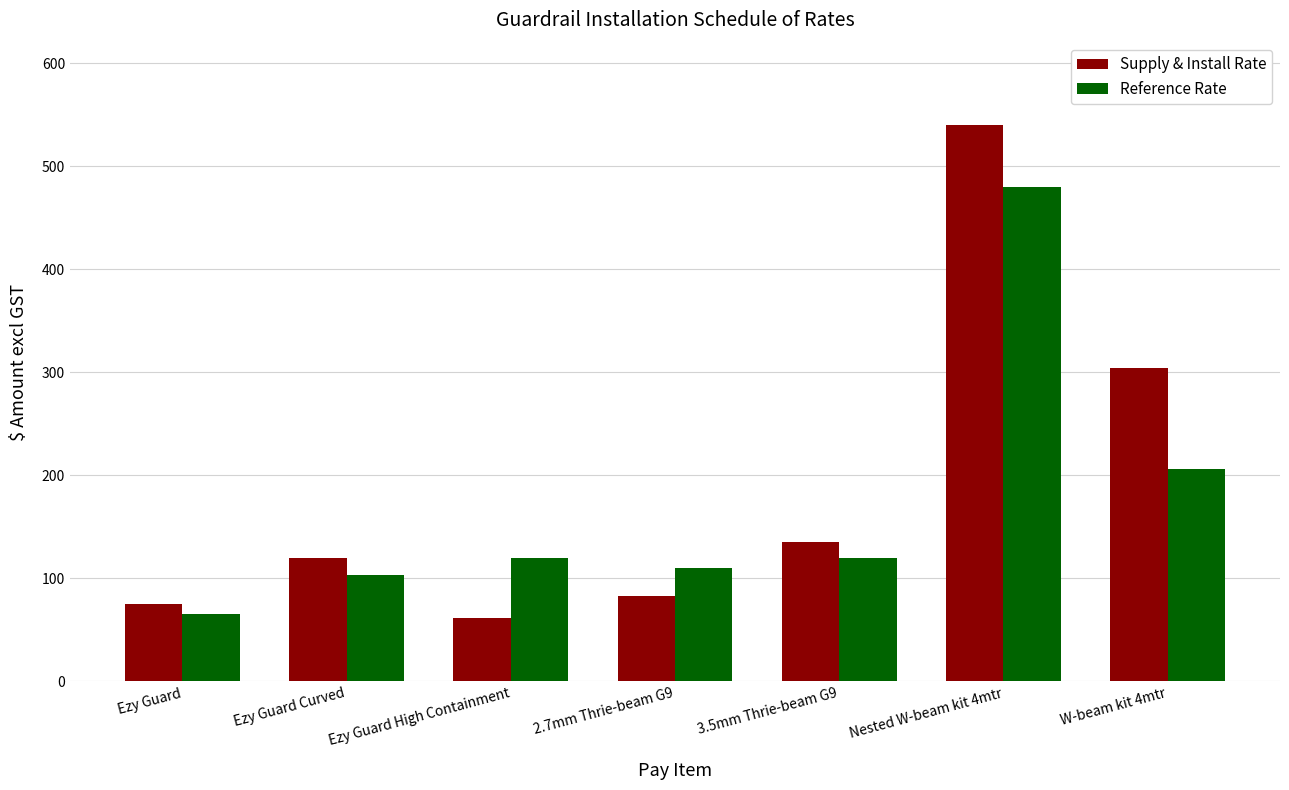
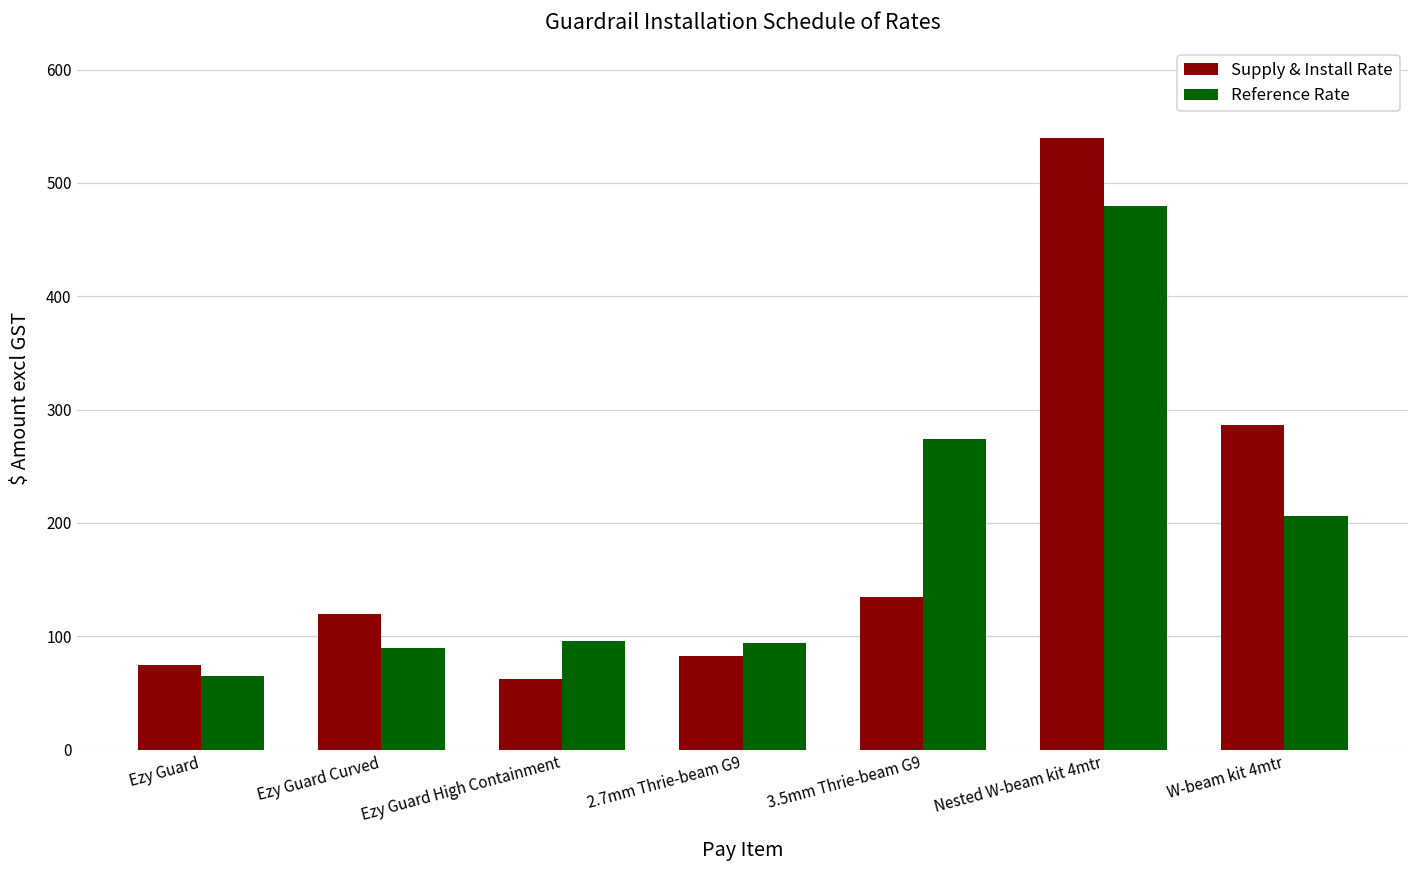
  {
    "Supply & Install Rate": {
      "Ezy Guard": 75,
      "Ezy Guard Curved": 120,
      "Ezy Guard High Containment": 62,
      "2.7mm Thrie-beam G9": 83,
      "3.5mm Thrie-beam G9": 135,
      "Nested W-beam kit 4mtr": 540,
-     "W-beam kit 4mtr": 304
+     "W-beam kit 4mtr": 286
    },
    "Reference Rate": {
      "Ezy Guard": 65,
-     "Ezy Guard Curved": 103,
-     "Ezy Guard High Containment": 120,
-     "2.7mm Thrie-beam G9": 110,
-     "3.5mm Thrie-beam G9": 120,
+     "Ezy Guard Curved": 90,
+     "Ezy Guard High Containment": 96,
+     "2.7mm Thrie-beam G9": 94,
+     "3.5mm Thrie-beam G9": 274,
      "Nested W-beam kit 4mtr": 480,
      "W-beam kit 4mtr": 206
    }
  }
